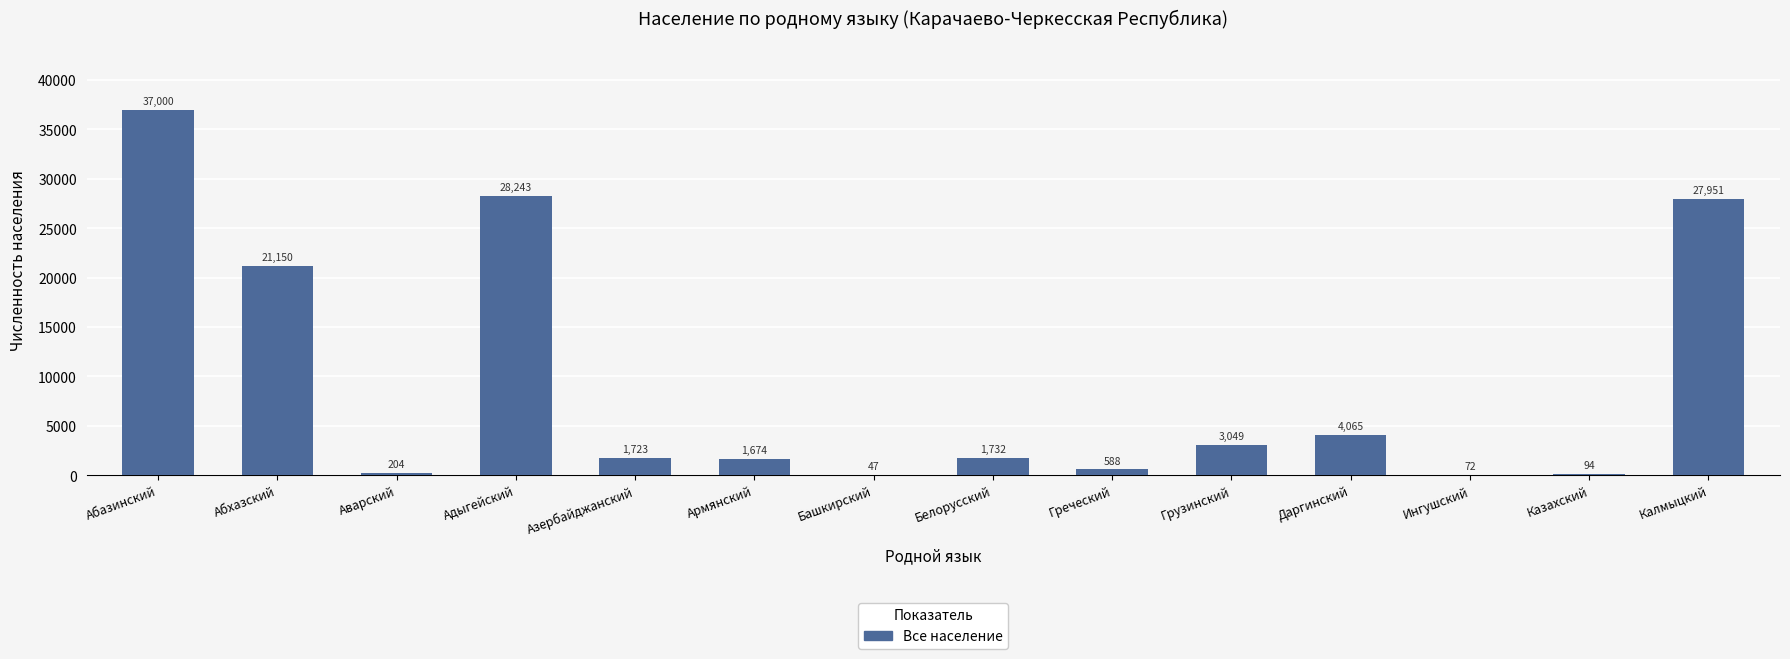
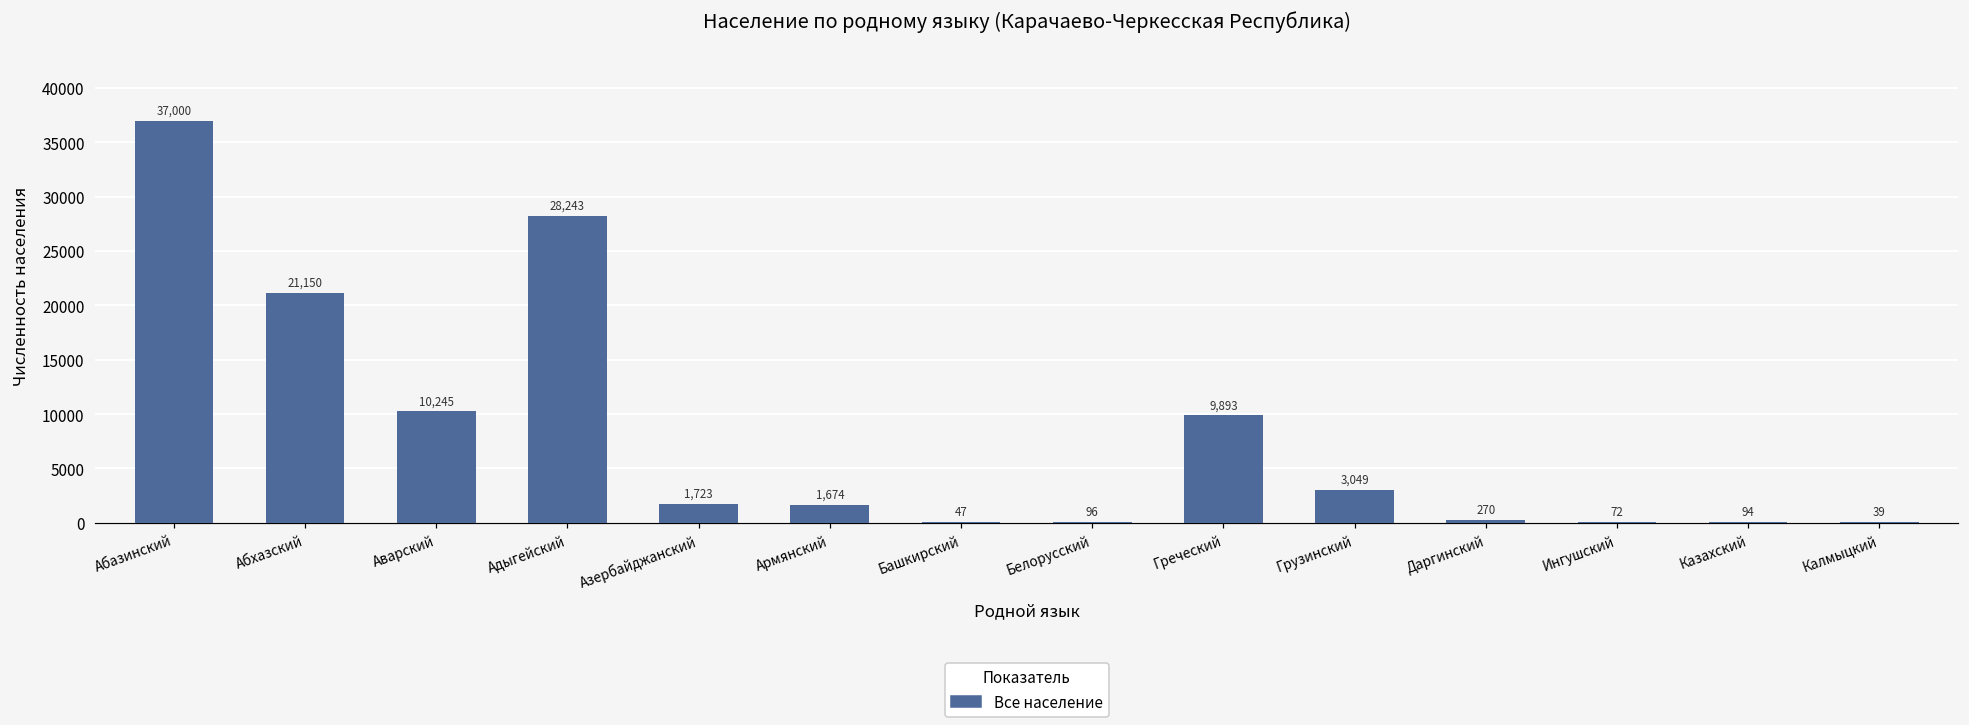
  {
    "Абазинский": "37,000",
    "Абхазский": "21,150",
-   "Аварский": "204",
+   "Аварский": "10,245",
    "Адыгейский": "28,243",
    "Азербайджанский": "1,723",
    "Армянский": "1,674",
    "Башкирский": "47",
-   "Белорусский": "1,732",
-   "Греческий": "588",
+   "Белорусский": "96",
+   "Греческий": "9,893",
    "Грузинский": "3,049",
-   "Даргинский": "4,065",
+   "Даргинский": "270",
    "Ингушский": "72",
    "Казахский": "94",
-   "Калмыцкий": "27,951"
+   "Калмыцкий": "39"
  }
